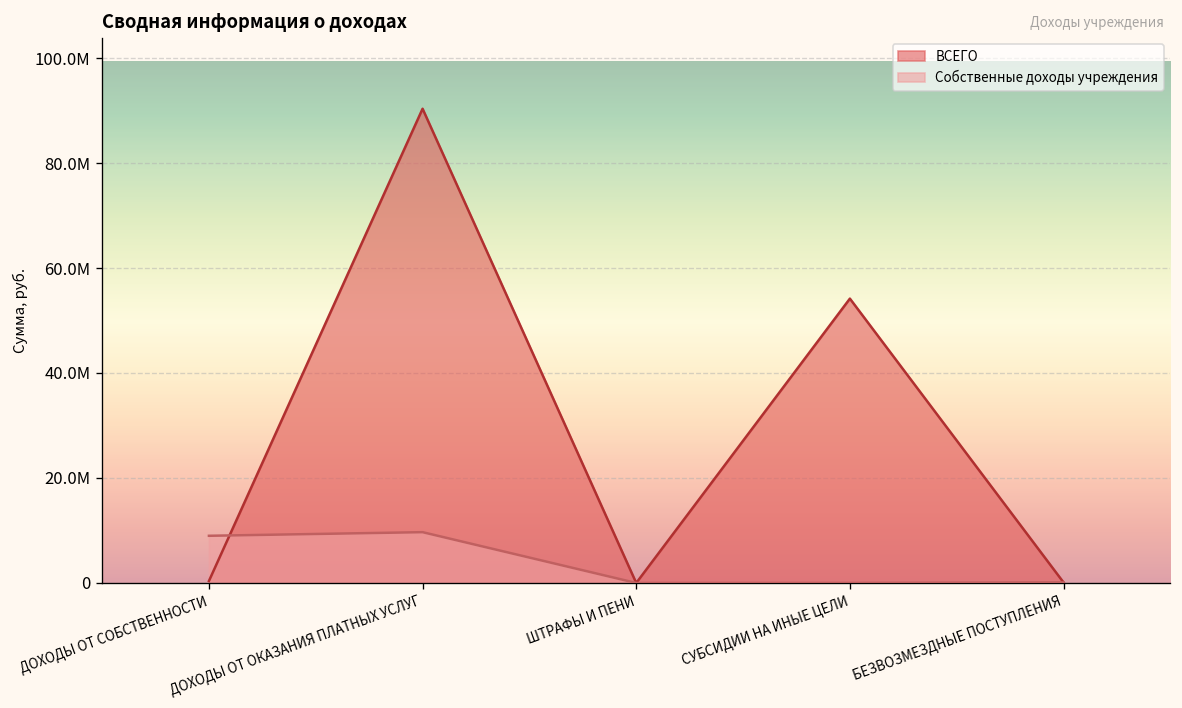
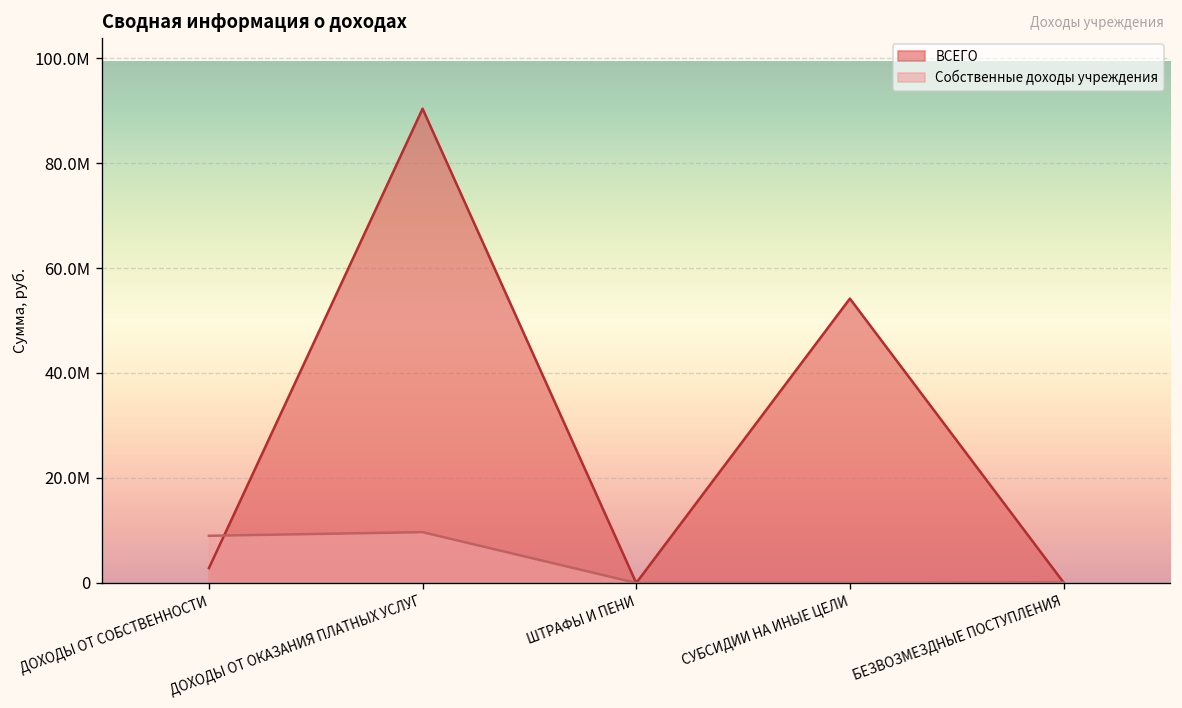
  {
    "ВСЕГО": {
-     "ДОХОДЫ ОТ СОБСТВЕННОСТИ": 0,
+     "ДОХОДЫ ОТ СОБСТВЕННОСТИ": 3000000,
      "ДОХОДЫ ОТ ОКАЗАНИЯ ПЛАТНЫХ УСЛУГ": 90000000,
      "СУБСИДИИ НА ИНЫЕ ЦЕЛИ": 54000000
    },
    "Собственные доходы учреждения": {
      "ДОХОДЫ ОТ СОБСТВЕННОСТИ": 9000000,
      "ДОХОДЫ ОТ ОКАЗАНИЯ ПЛАТНЫХ УСЛУГ": 10000000,
      "СУБСИДИИ НА ИНЫЕ ЦЕЛИ": 0
    }
  }
